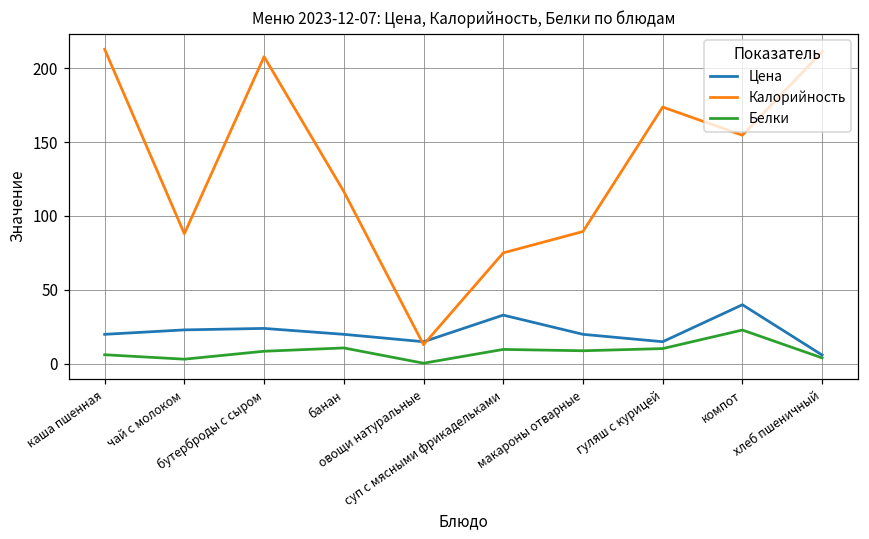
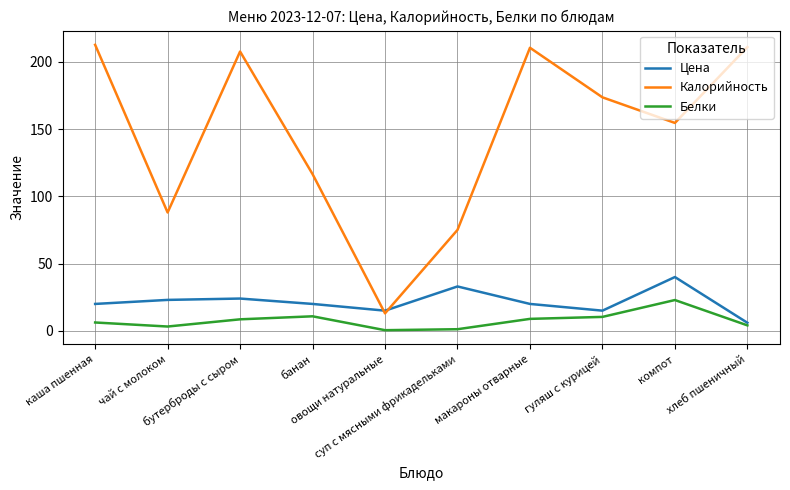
  {
    "Цена": {
      "каша пшенная": 20,
      "чай с молоком": 23,
      "бутерброды с сыром": 24,
      "банан": 20,
      "овощи натуральные": 15,
      "суп с мясными фрикадельками": 33,
      "макароны отварные": 20,
      "гуляш с курицей": 15,
      "компот": 40,
      "хлеб пшеничный": 6
    },
    "Калорийность": {
      "каша пшенная": 213,
      "чай с молоком": 88,
      "бутерброды с сыром": 208,
      "банан": 117,
      "овощи натуральные": 13,
      "суп с мясными фрикадельками": 75,
-     "макароны отварные": 90,
+     "макароны отварные": 211,
      "гуляш с курицей": 174,
      "компот": 155
    },
    "Белки": {
      "каша пшенная": 6,
      "чай с молоком": 3,
      "бутерброды с сыром": 9,
      "банан": 11,
      "овощи натуральные": 0,
-     "суп с мясными фрикадельками": 10,
+     "суп с мясными фрикадельками": 1,
      "макароны отварные": 9,
      "гуляш с курицей": 10,
      "компот": 23,
      "хлеб пшеничный": 4
    }
  }
